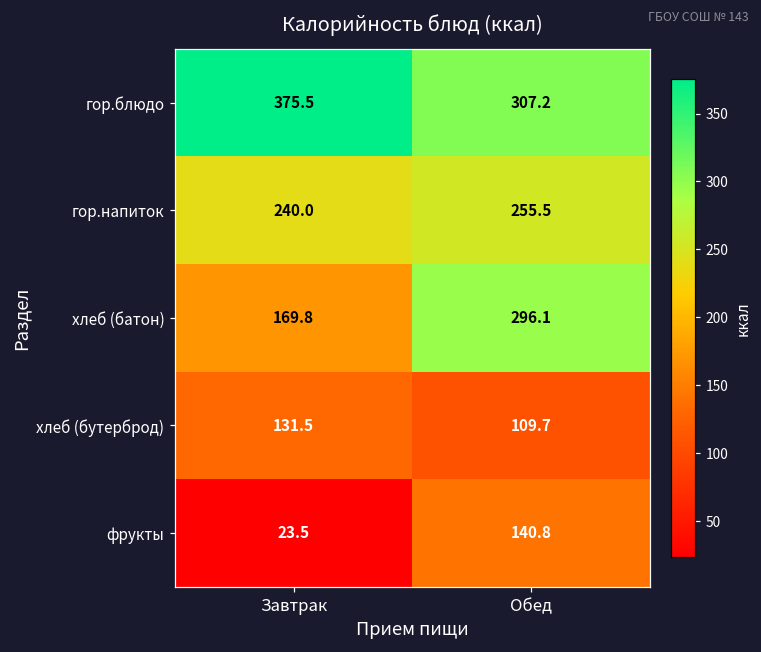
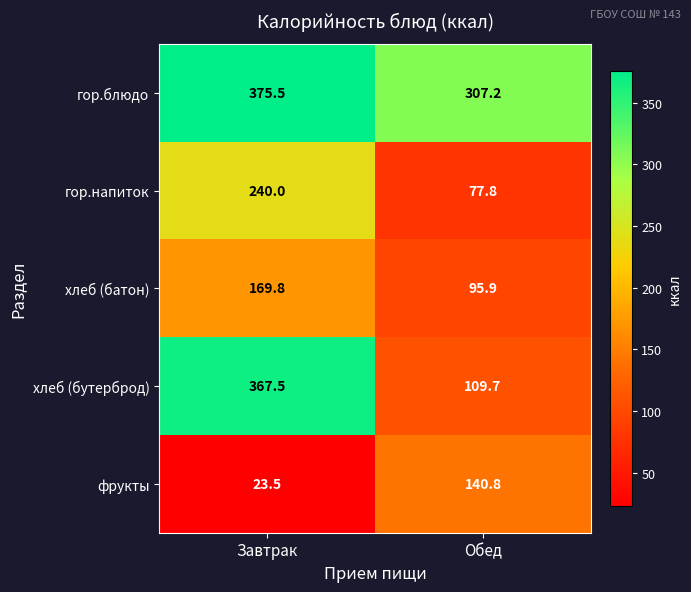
  {
    "гор.блюдо": {
      "Завтрак": 375.5,
      "Обед": 307.2
    },
    "гор.напиток": {
      "Завтрак": 240.0,
-     "Обед": 255.5
+     "Обед": 77.8
    },
    "хлеб (батон)": {
      "Завтрак": 169.8,
-     "Обед": 296.1
+     "Обед": 95.9
    },
    "хлеб (бутерброд)": {
-     "Завтрак": 131.5,
+     "Завтрак": 367.5,
      "Обед": 109.7
    },
    "фрукты": {
      "Завтрак": 23.5,
      "Обед": 140.8
    }
  }
